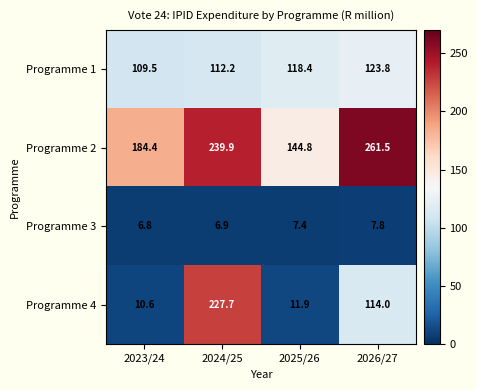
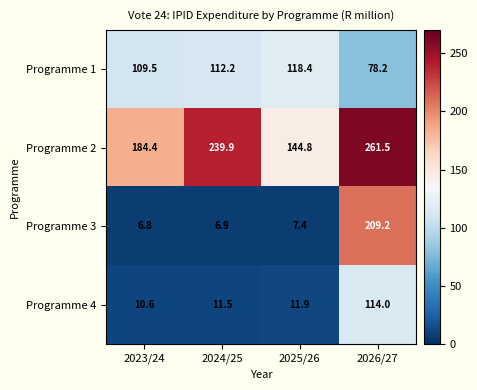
  {
    "Programme 1": {
      "2023/24": 109.5,
      "2024/25": 112.2,
      "2025/26": 118.4,
-     "2026/27": 123.8
+     "2026/27": 78.2
    },
    "Programme 2": {
      "2023/24": 184.4,
      "2024/25": 239.9,
      "2025/26": 144.8,
      "2026/27": 261.5
    },
    "Programme 3": {
      "2023/24": 6.8,
      "2024/25": 6.9,
      "2025/26": 7.4,
-     "2026/27": 7.8
+     "2026/27": 209.2
    },
    "Programme 4": {
      "2023/24": 10.6,
-     "2024/25": 227.7,
+     "2024/25": 11.5,
      "2025/26": 11.9,
      "2026/27": 114.0
    }
  }
